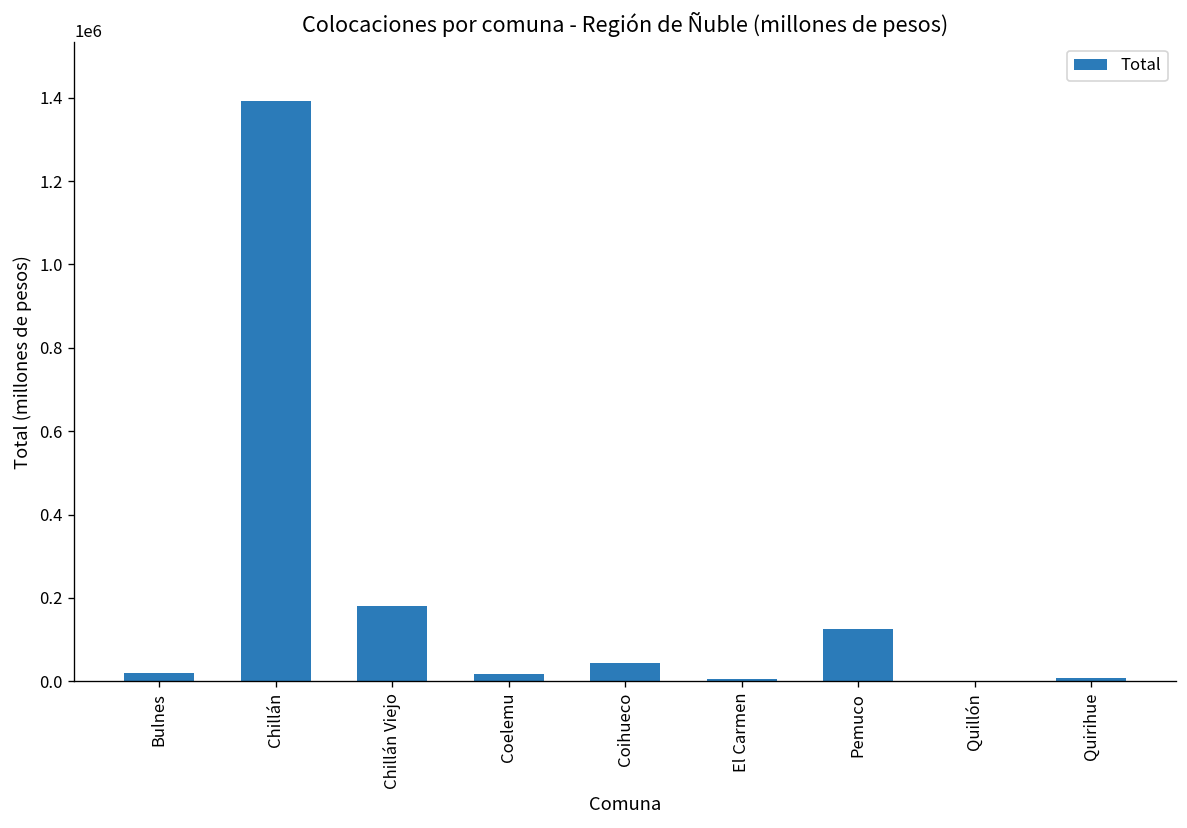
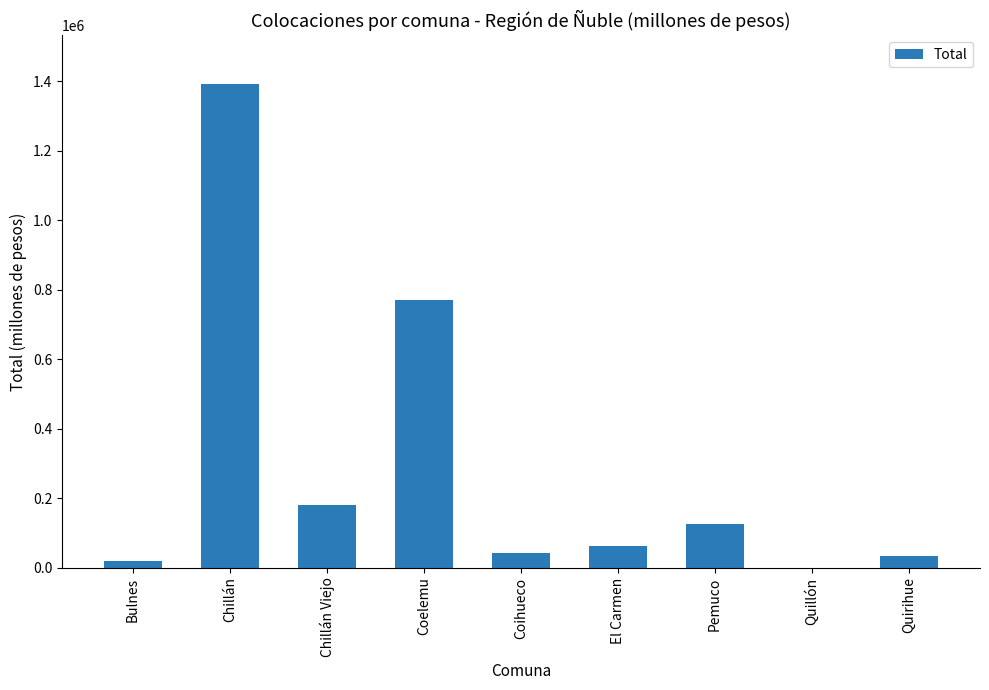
  {
    "Bulnes": 20000,
    "Chillán": 1390000,
    "Chillán Viejo": 180000,
-   "Coelemu": 20000,
+   "Coelemu": 770000,
    "Coihueco": 40000,
-   "El Carmen": 10000,
+   "El Carmen": 60000,
    "Pemuco": 130000,
-   "Quirihue": 10000
+   "Quirihue": 30000
  }
